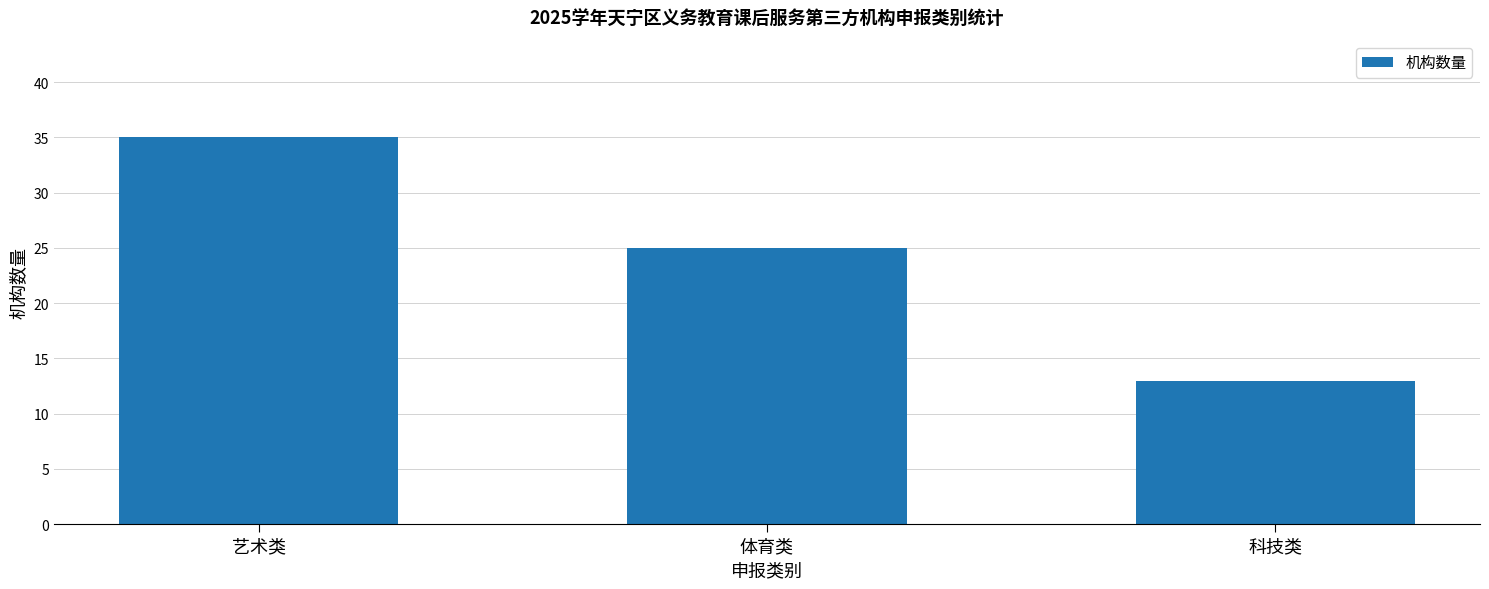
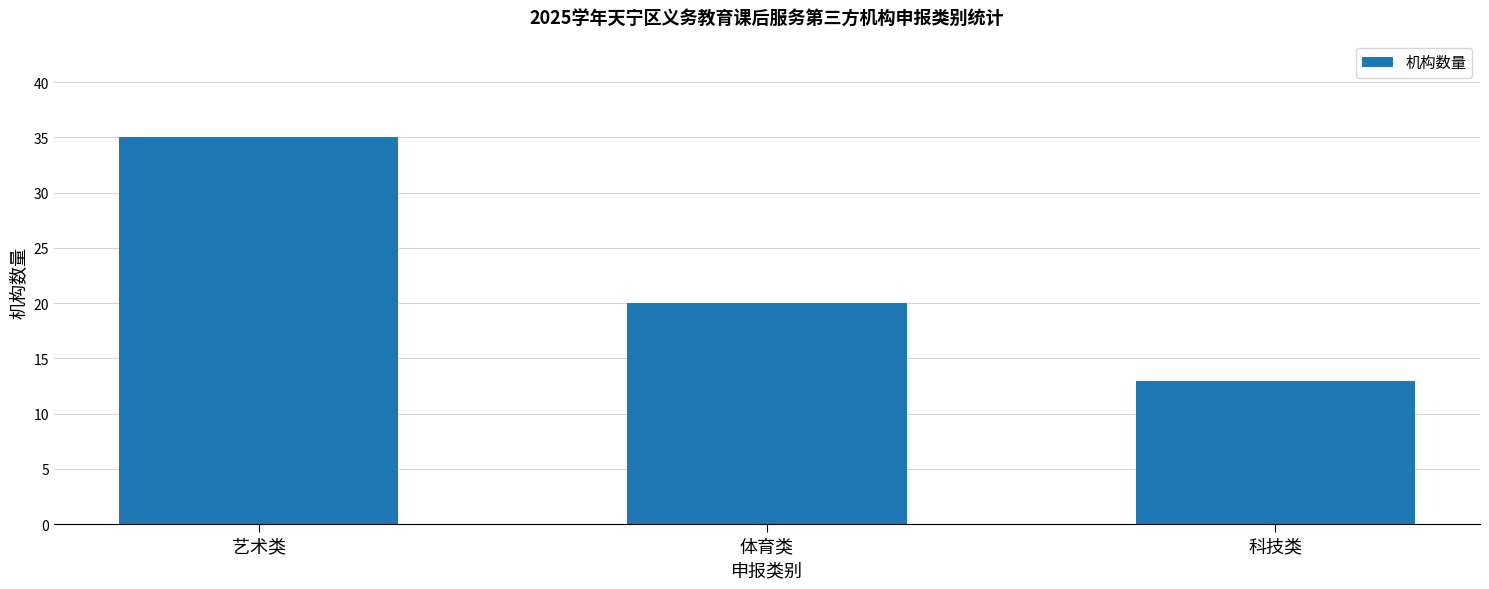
  {
    "艺术类": 35,
-   "体育类": 25,
+   "体育类": 20,
    "科技类": 13
  }
